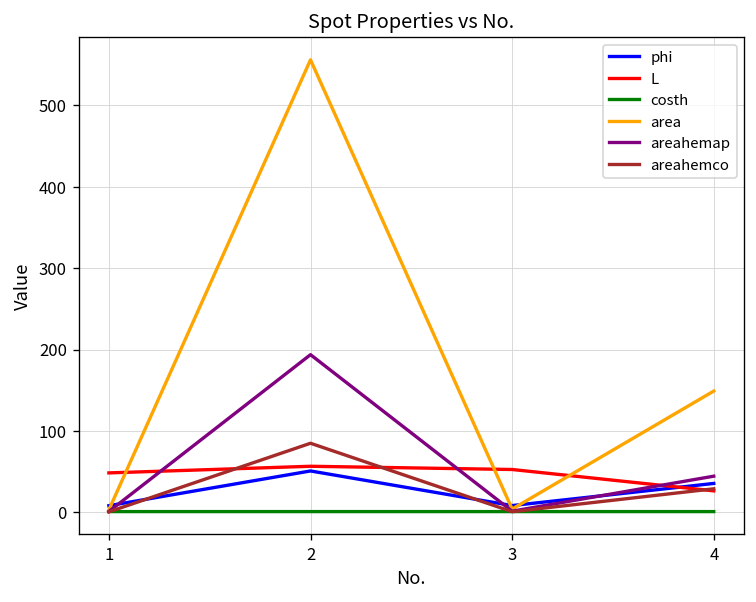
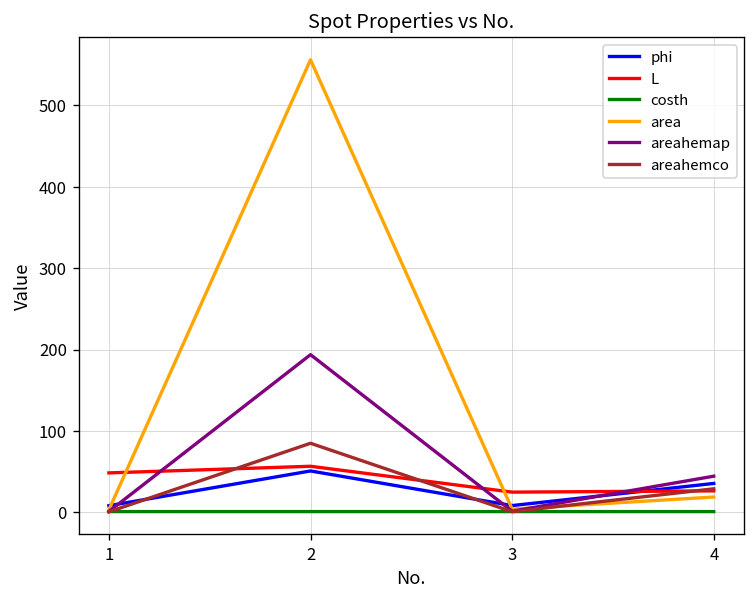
  {
    "phi": {
      "1": 10,
      "2": 50,
      "3": 10,
      "4": 40
    },
    "L": {
      "1": 50,
      "2": 60,
-     "3": 50
+     "3": 20
    },
    "costh": {
      "2": 0,
      "4": 0
    },
    "area": {
      "2": 560,
-     "4": 150
+     "4": 20
    },
    "areahemap": {
      "2": 190,
      "4": 40
    },
    "areahemco": {
      "2": 80
    }
  }
